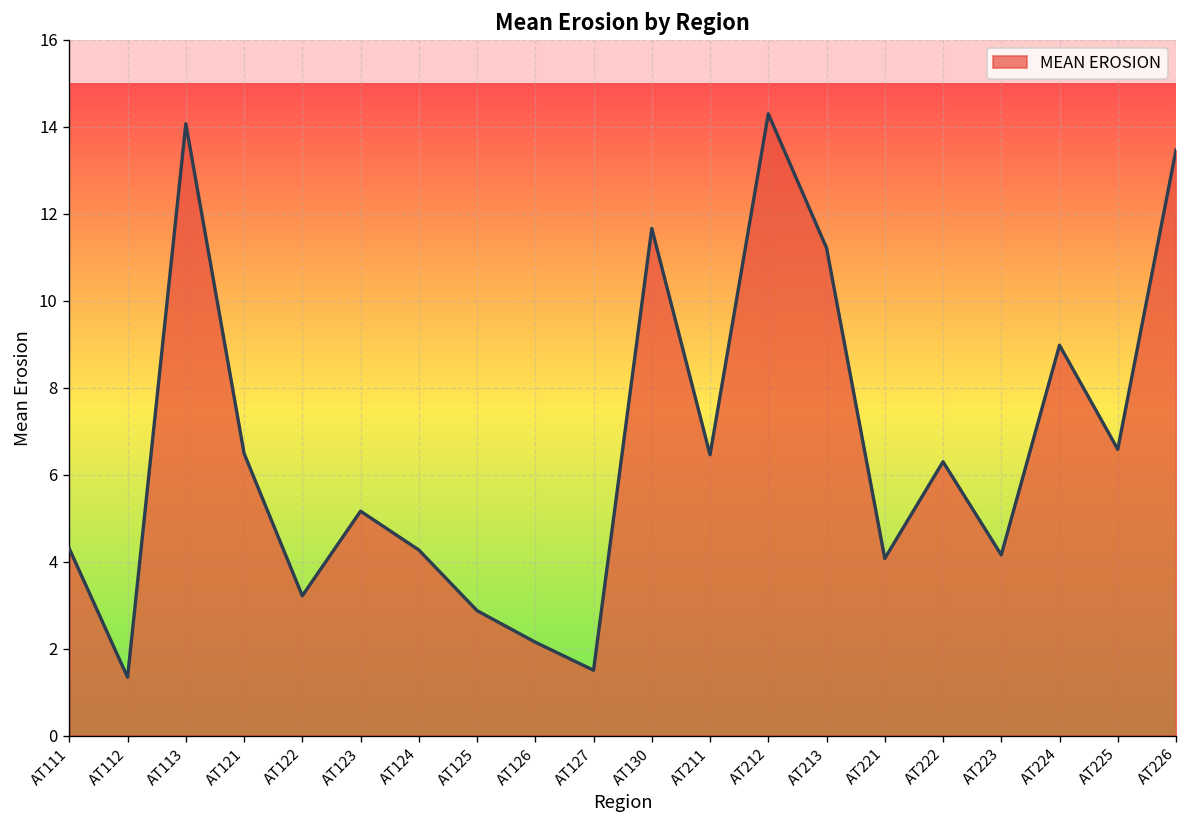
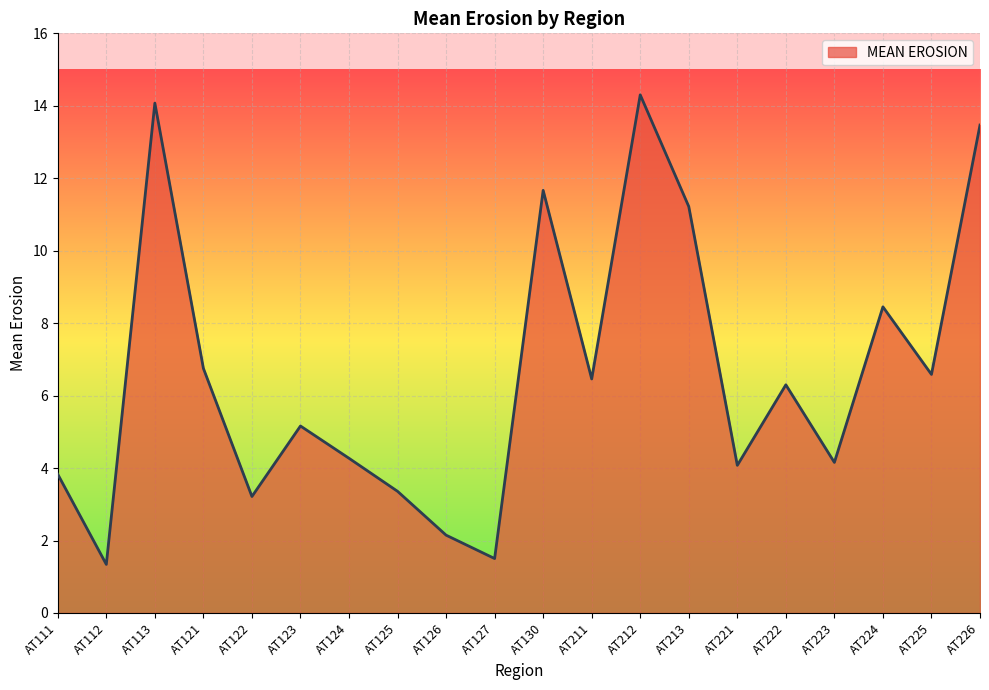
  {
-   "AT111": 4.3,
+   "AT111": 3.8,
    "AT112": 1.3,
    "AT113": 14.1,
-   "AT121": 6.5,
+   "AT121": 6.8,
    "AT122": 3.2,
    "AT123": 5.2,
    "AT124": 4.3,
-   "AT125": 2.9,
+   "AT125": 3.4,
    "AT126": 2.1,
    "AT127": 1.5,
    "AT130": 11.7,
    "AT211": 6.5,
    "AT212": 14.3,
    "AT213": 11.2,
    "AT221": 4.1,
    "AT222": 6.3,
    "AT223": 4.2,
-   "AT224": 9.0,
+   "AT224": 8.5,
    "AT225": 6.6,
    "AT226": 13.5
  }
